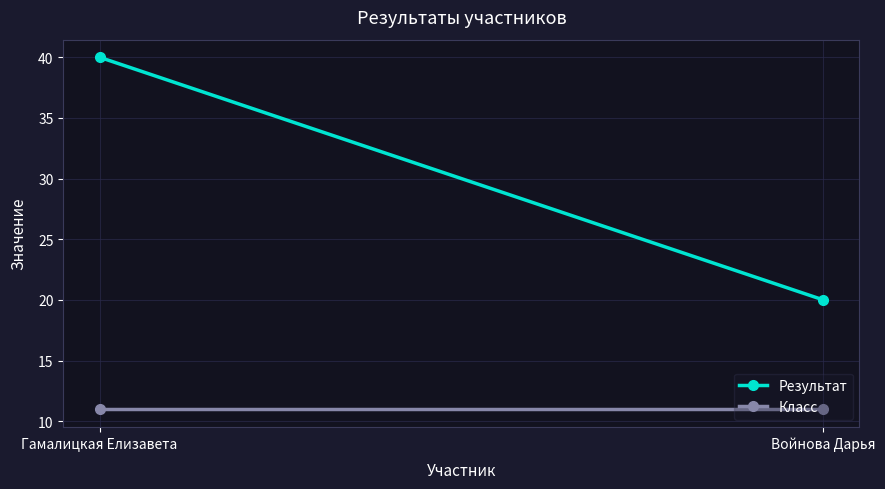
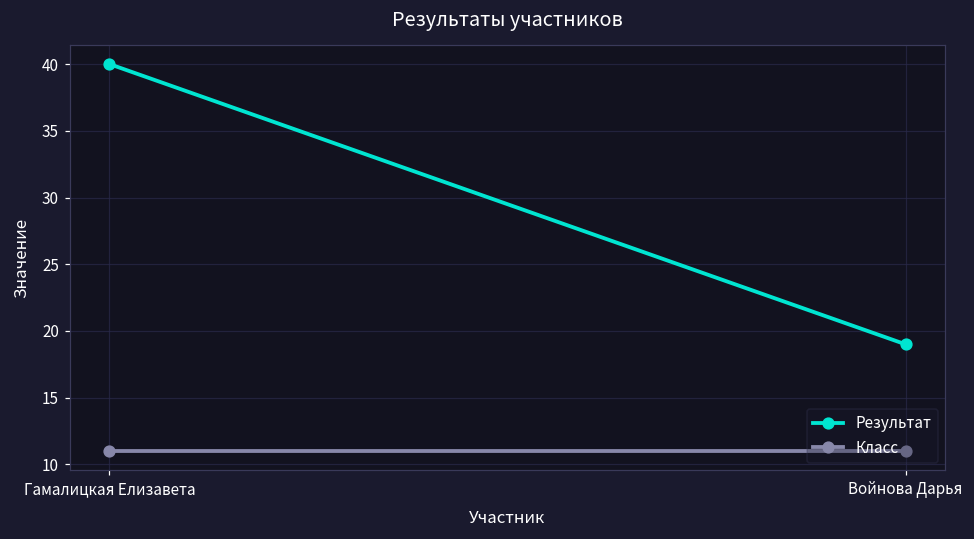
  {
    "Результат": {
      "Гамалицкая Елизавета": 40,
-     "Войнова Дарья": 20
+     "Войнова Дарья": 19
    },
    "Класс": {
      "Гамалицкая Елизавета": 11
    }
  }
